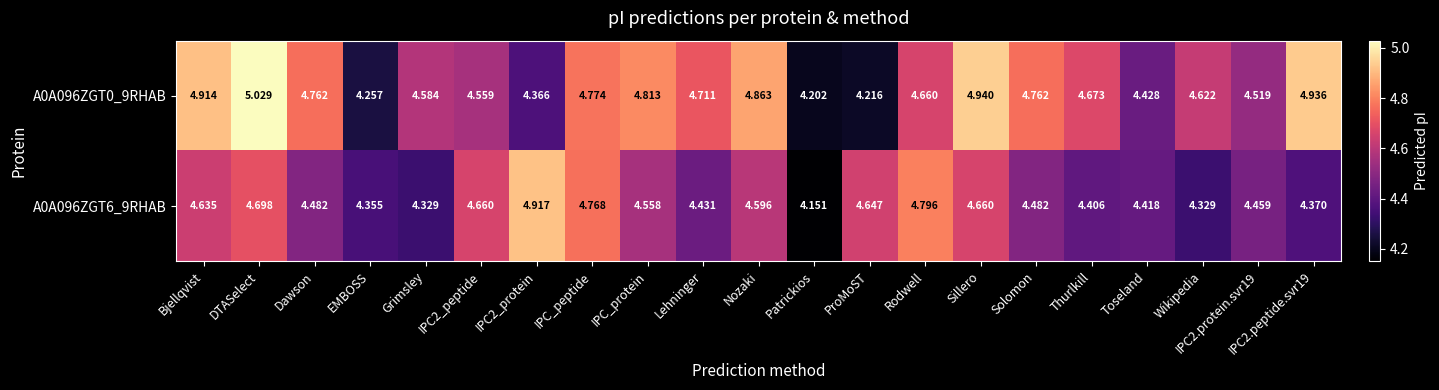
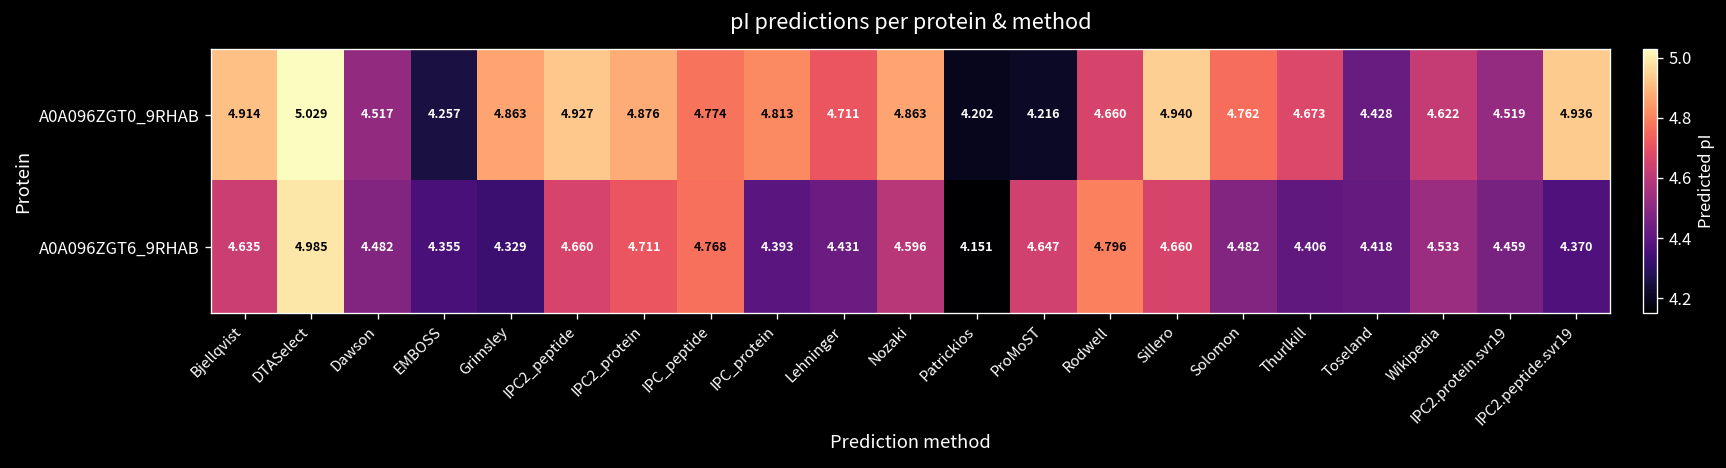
  {
    "A0A096ZGT0_9RHAB": {
      "Bjellqvist": 4.914,
      "DTASelect": 5.029,
-     "Dawson": 4.762,
+     "Dawson": 4.517,
      "EMBOSS": 4.257,
-     "Grimsley": 4.584,
-     "IPC2_peptide": 4.559,
-     "IPC2_protein": 4.366,
+     "Grimsley": 4.863,
+     "IPC2_peptide": 4.927,
+     "IPC2_protein": 4.876,
      "IPC_peptide": 4.774,
      "IPC_protein": 4.813,
      "Lehninger": 4.711,
      "Nozaki": 4.863,
      "Patrickios": 4.202,
      "ProMoST": 4.216,
      "Rodwell": 4.660,
      "Sillero": 4.940,
      "Solomon": 4.762,
      "Thurlkill": 4.673,
      "Toseland": 4.428,
      "Wikipedia": 4.622,
      "IPC2.protein.svr19": 4.519,
      "IPC2.peptide.svr19": 4.936
    },
    "A0A096ZGT6_9RHAB": {
      "Bjellqvist": 4.635,
-     "DTASelect": 4.698,
+     "DTASelect": 4.985,
      "Dawson": 4.482,
      "EMBOSS": 4.355,
      "Grimsley": 4.329,
      "IPC2_peptide": 4.660,
-     "IPC2_protein": 4.917,
+     "IPC2_protein": 4.711,
      "IPC_peptide": 4.768,
-     "IPC_protein": 4.558,
+     "IPC_protein": 4.393,
      "Lehninger": 4.431,
      "Nozaki": 4.596,
      "Patrickios": 4.151,
      "ProMoST": 4.647,
      "Rodwell": 4.796,
      "Sillero": 4.660,
      "Solomon": 4.482,
      "Thurlkill": 4.406,
      "Toseland": 4.418,
-     "Wikipedia": 4.329,
+     "Wikipedia": 4.533,
      "IPC2.protein.svr19": 4.459,
      "IPC2.peptide.svr19": 4.370
    }
  }
